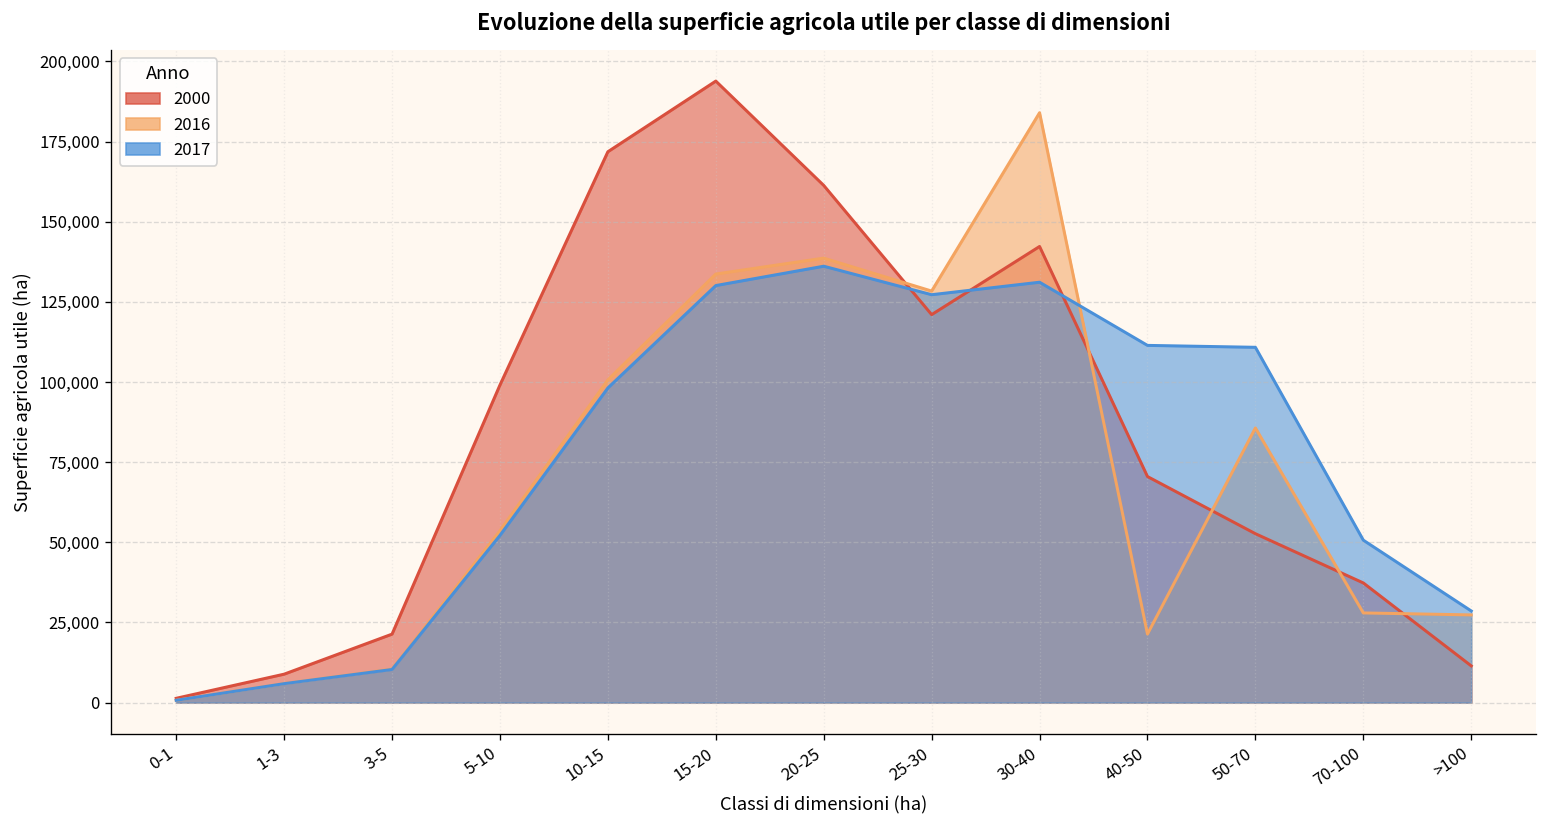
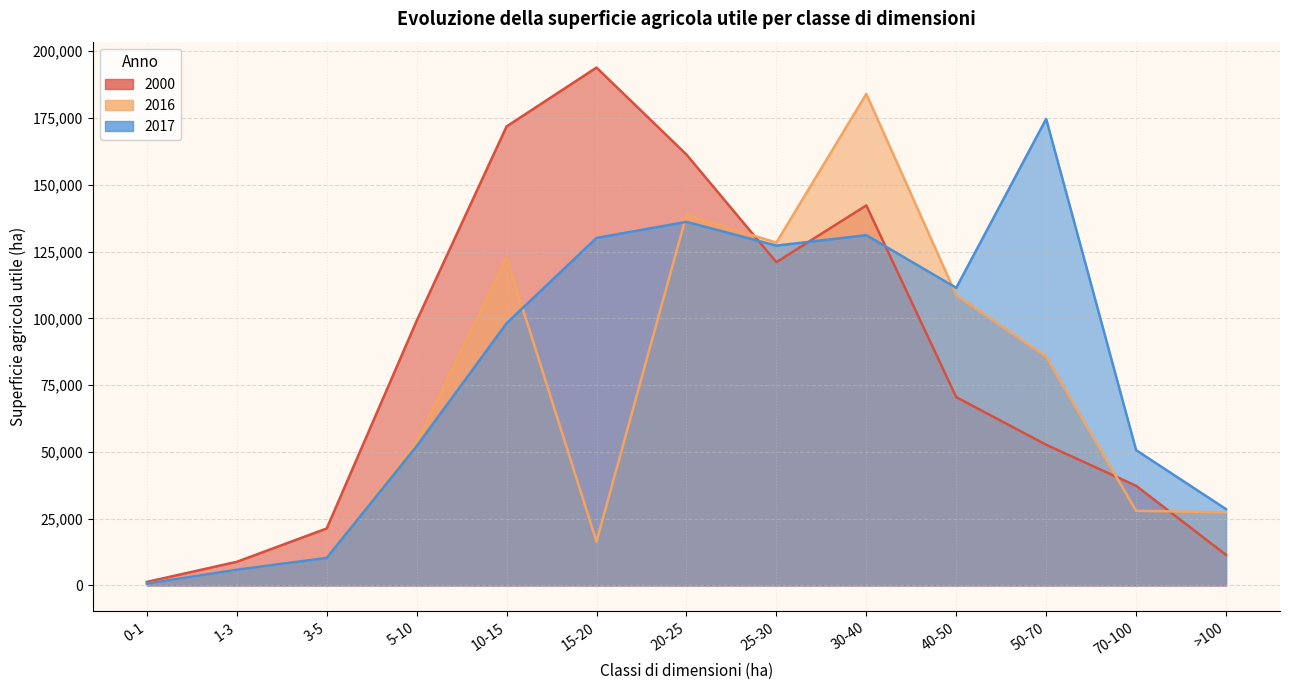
  {
    "2000": {
      "1-3": "9,000",
      "3-5": "21,000",
      "5-10": "99,000",
      "10-15": "172,000",
      "15-20": "194,000",
      "20-25": "161,000",
      "25-30": "121,000",
      "30-40": "142,000",
      "40-50": "71,000",
      "50-70": "53,000",
      "70-100": "37,000",
      ">100": "11,000"
    },
    "2016": {
      "5-10": "54,000",
-     "10-15": "101,000",
-     "15-20": "134,000",
+     "10-15": "123,000",
+     "15-20": "16,000",
      "20-25": "139,000",
      "25-30": "128,000",
      "30-40": "184,000",
-     "40-50": "21,000",
+     "40-50": "109,000",
      "50-70": "86,000",
      "70-100": "28,000",
      ">100": "27,000"
    },
    "2017": {
      "5-10": "52,000",
      "10-15": "98,000",
      "15-20": "130,000",
      "20-25": "136,000",
      "25-30": "127,000",
      "30-40": "131,000",
      "40-50": "111,000",
-     "50-70": "111,000",
+     "50-70": "175,000",
      "70-100": "51,000",
      ">100": "29,000"
    }
  }
